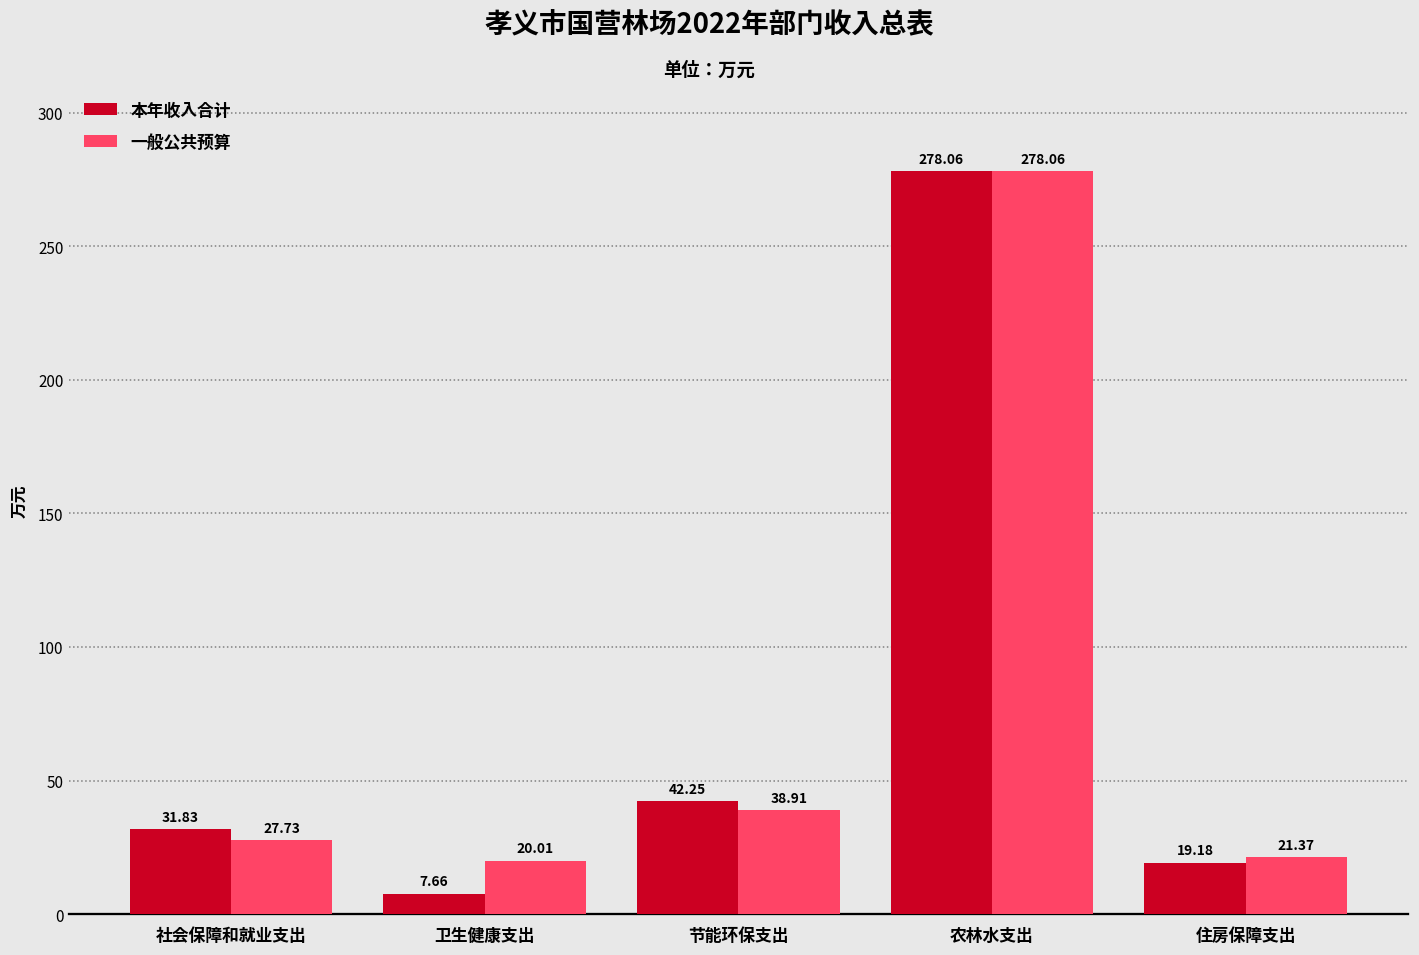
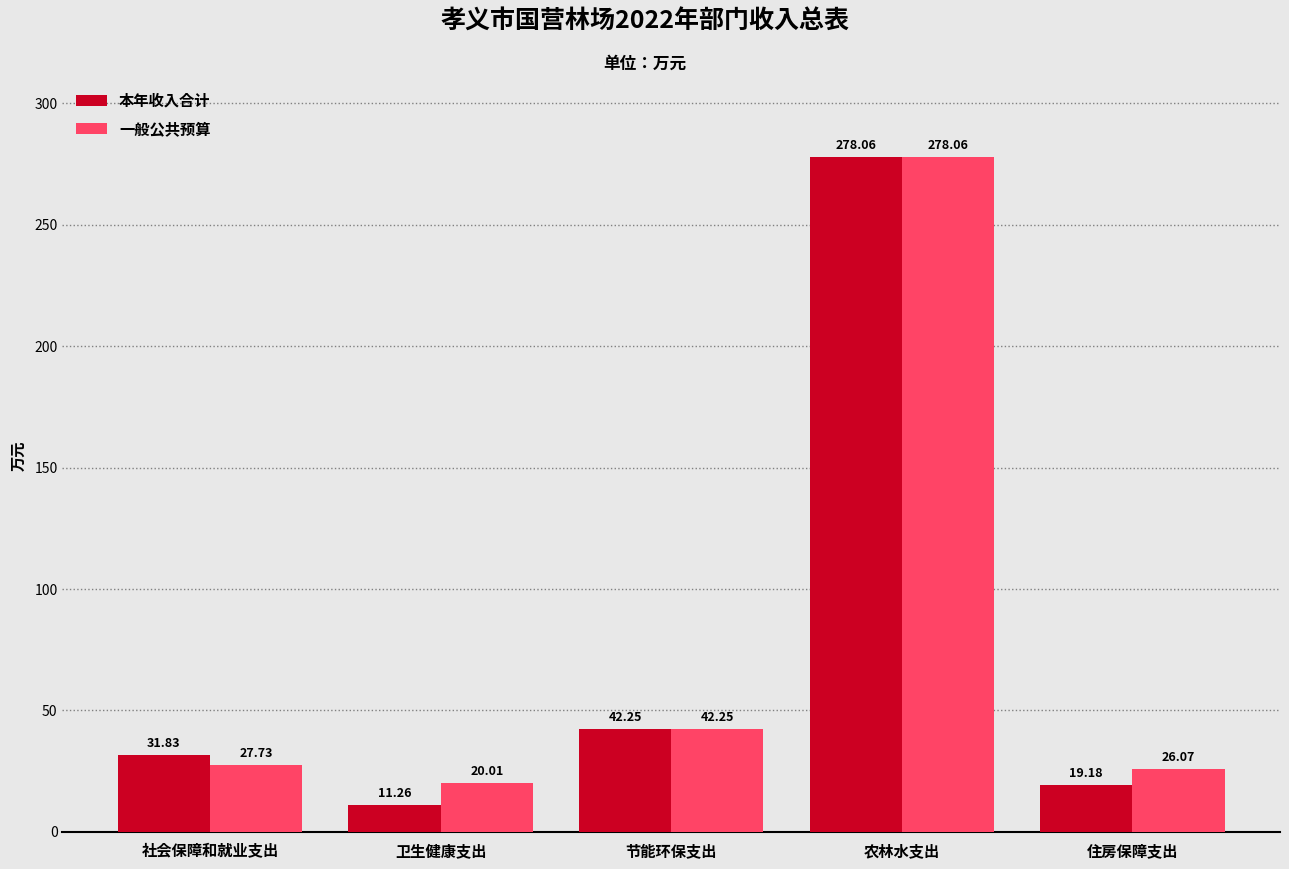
  {
    "本年收入合计": {
      "社会保障和就业支出": 31.83,
-     "卫生健康支出": 7.66,
+     "卫生健康支出": 11.26,
      "节能环保支出": 42.25,
      "农林水支出": 278.06,
      "住房保障支出": 19.18
    },
    "一般公共预算": {
      "社会保障和就业支出": 27.73,
      "卫生健康支出": 20.01,
-     "节能环保支出": 38.91,
+     "节能环保支出": 42.25,
      "农林水支出": 278.06,
-     "住房保障支出": 21.37
+     "住房保障支出": 26.07
    }
  }
